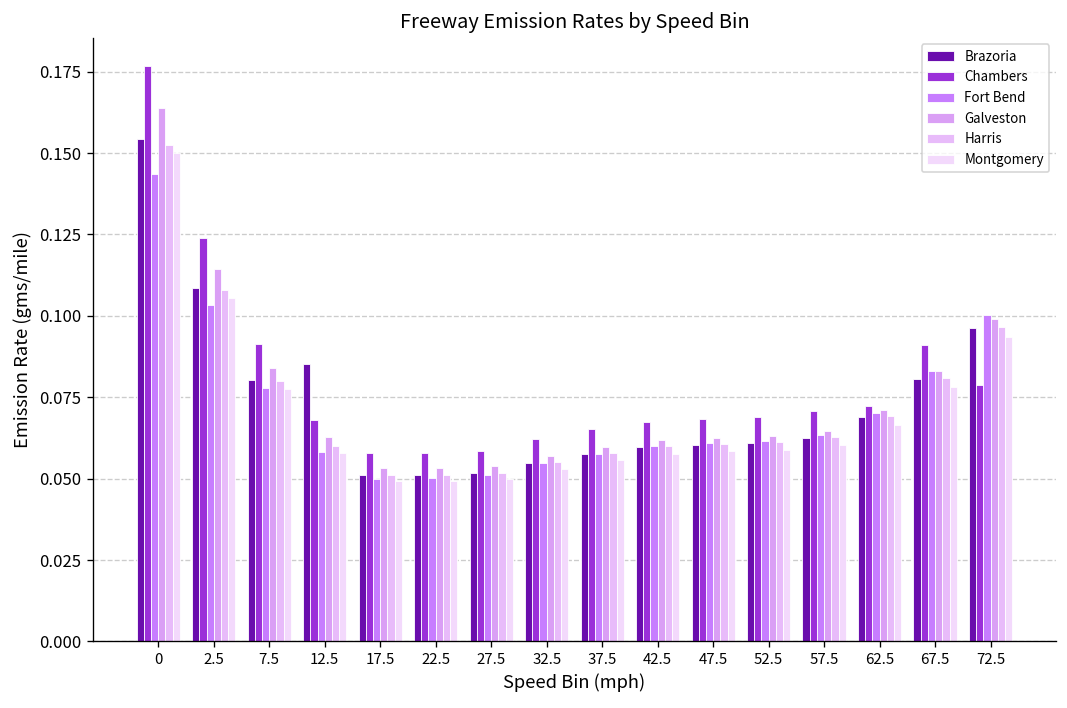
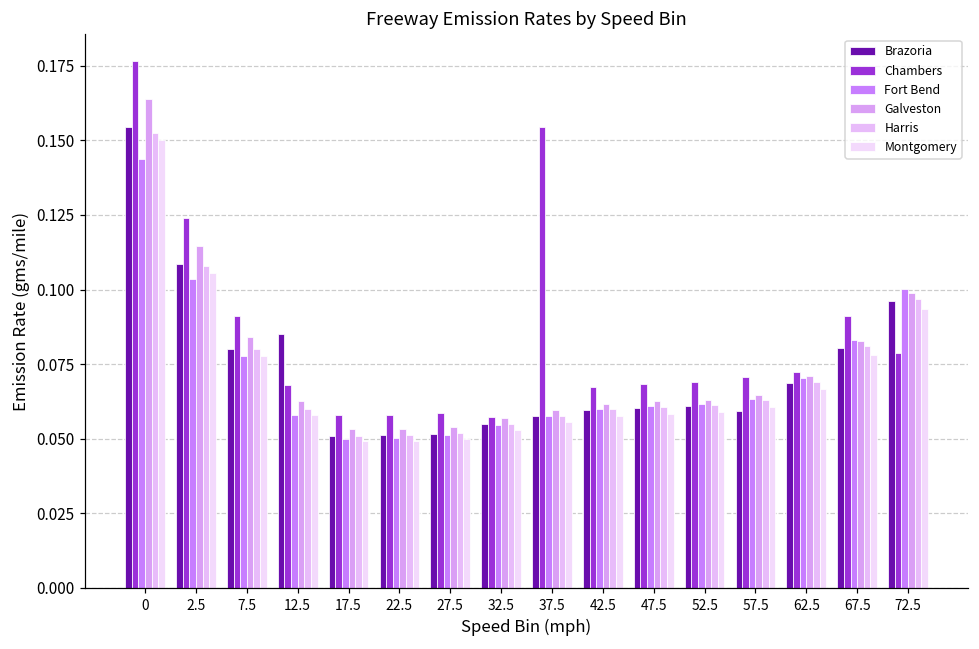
  {
    "Brazoria": {
      "0": 0.154,
      "2.5": 0.109,
      "7.5": 0.080,
      "12.5": 0.085,
      "17.5": 0.051,
      "22.5": 0.051,
      "27.5": 0.052,
      "32.5": 0.055,
      "37.5": 0.058,
      "42.5": 0.060,
      "47.5": 0.060,
      "52.5": 0.061,
-     "57.5": 0.063,
+     "57.5": 0.059,
      "62.5": 0.069,
      "67.5": 0.081,
      "72.5": 0.096
    },
    "Chambers": {
      "0": 0.177,
      "2.5": 0.124,
      "7.5": 0.091,
      "12.5": 0.068,
      "17.5": 0.058,
      "22.5": 0.058,
      "27.5": 0.059,
-     "32.5": 0.062,
-     "37.5": 0.065,
+     "32.5": 0.057,
+     "37.5": 0.154,
      "42.5": 0.067,
      "47.5": 0.068,
      "52.5": 0.069,
      "57.5": 0.071,
      "62.5": 0.072,
      "67.5": 0.091,
      "72.5": 0.079
    }
  }
